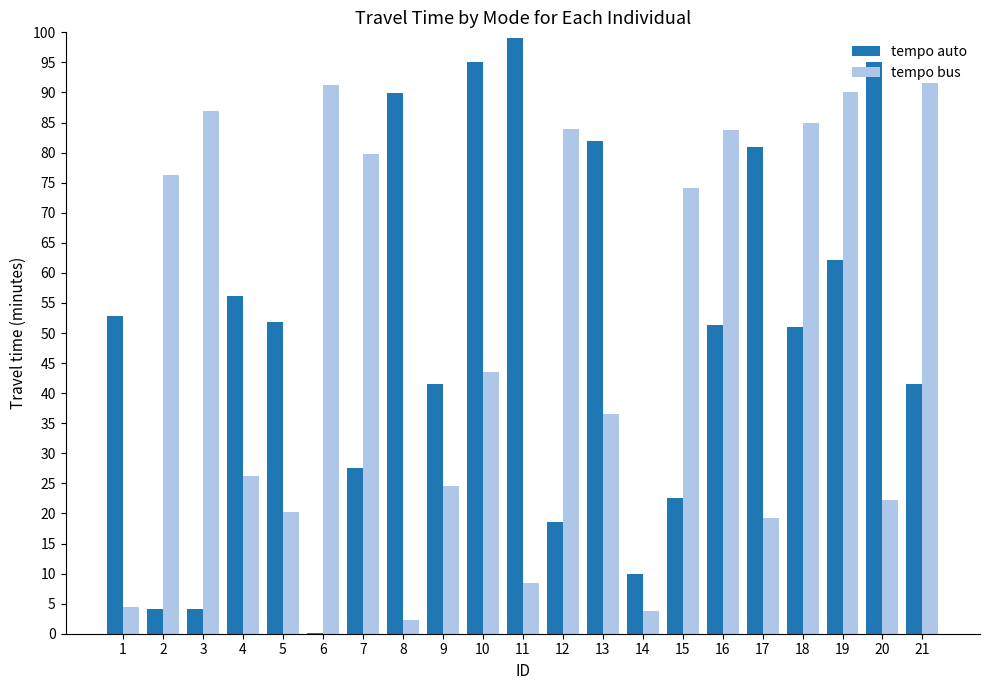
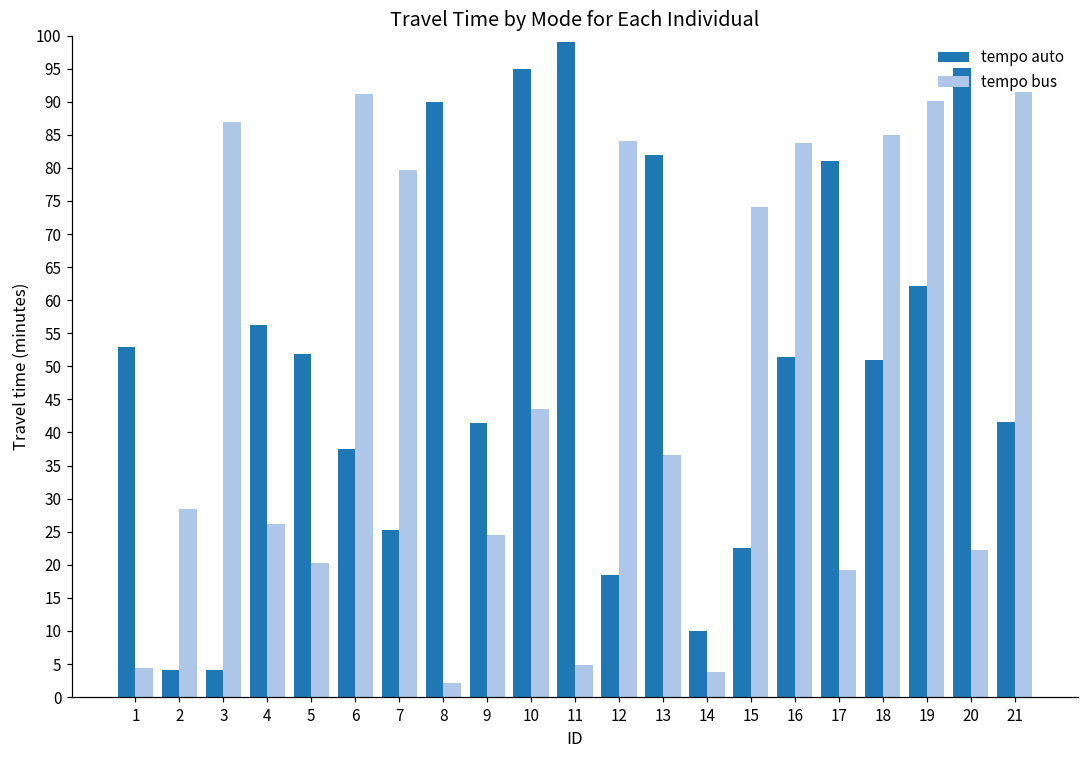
  {
    "tempo auto": {
      "1": 53,
      "2": 4,
      "3": 4,
      "4": 56,
      "5": 52,
-     "6": 0,
-     "7": 28,
+     "6": 38,
+     "7": 25,
      "8": 90,
      "9": 42,
      "10": 95,
      "11": 99,
      "12": 19,
      "13": 82,
      "14": 10,
      "15": 23,
      "16": 51,
      "17": 81,
      "18": 51,
      "19": 62,
      "20": 95,
      "21": 42
    },
    "tempo bus": {
      "1": 4,
-     "2": 76,
+     "2": 29,
      "3": 87,
      "4": 26,
      "5": 20,
      "6": 91,
      "7": 80,
      "8": 2,
      "9": 25,
      "10": 44,
-     "11": 8,
+     "11": 5,
      "12": 84,
      "13": 37,
      "14": 4,
      "15": 74,
      "16": 84,
      "17": 19,
      "18": 85,
      "19": 90,
      "20": 22,
      "21": 92
    }
  }
